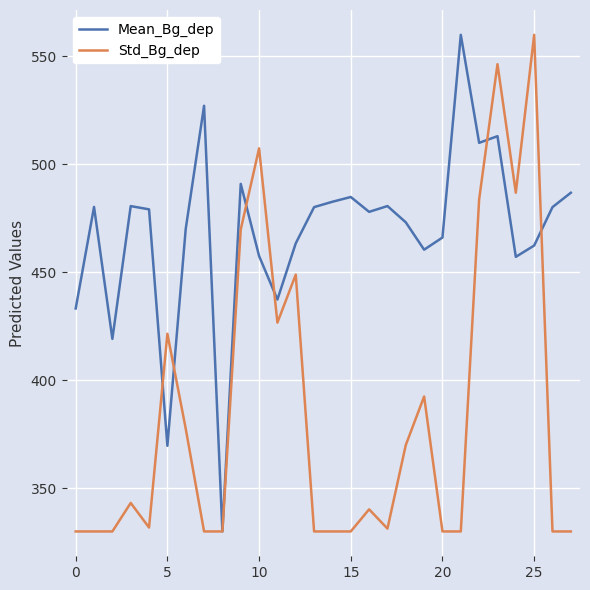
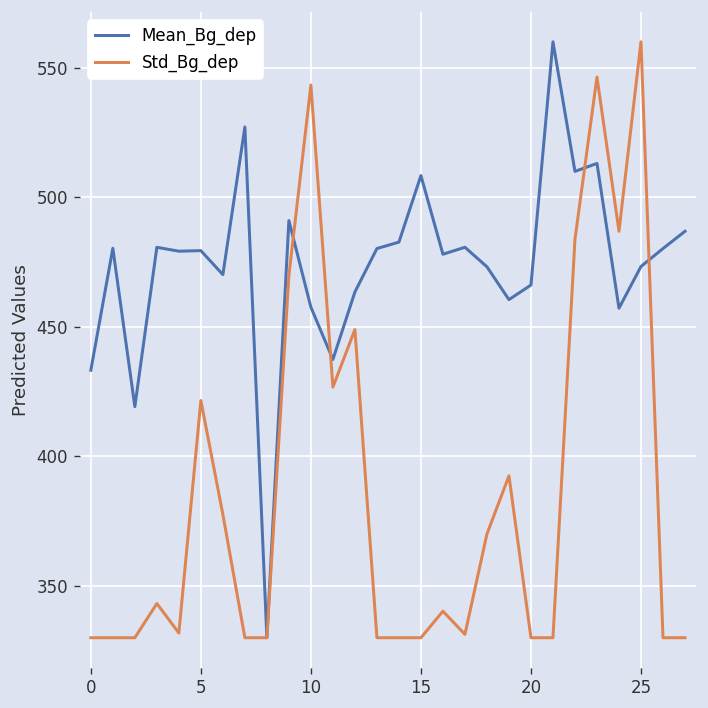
  {
    "Mean_Bg_dep": {
      "0": 433,
-     "5": 370,
+     "5": 479,
      "10": 458,
-     "15": 485,
+     "15": 508,
      "20": 466,
-     "25": 462
+     "25": 473
    },
    "Std_Bg_dep": {
      "0": 330,
      "5": 422,
-     "10": 507,
+     "10": 543,
      "15": 330,
      "20": 330,
      "25": 560
    }
  }
